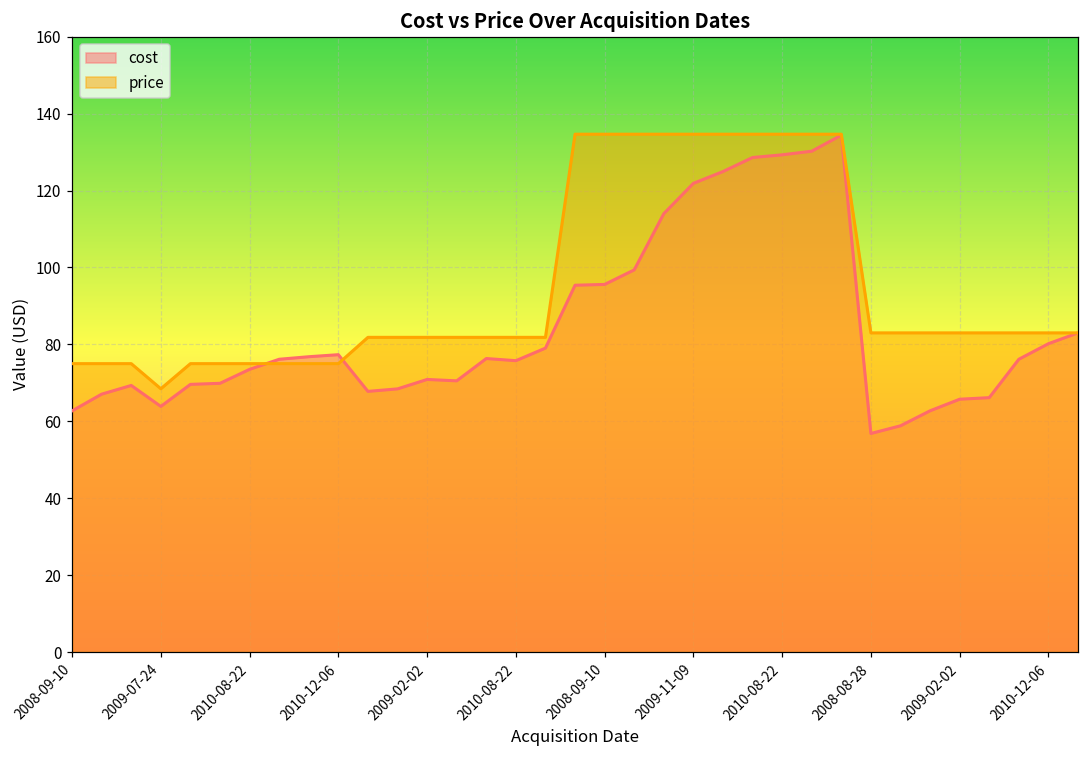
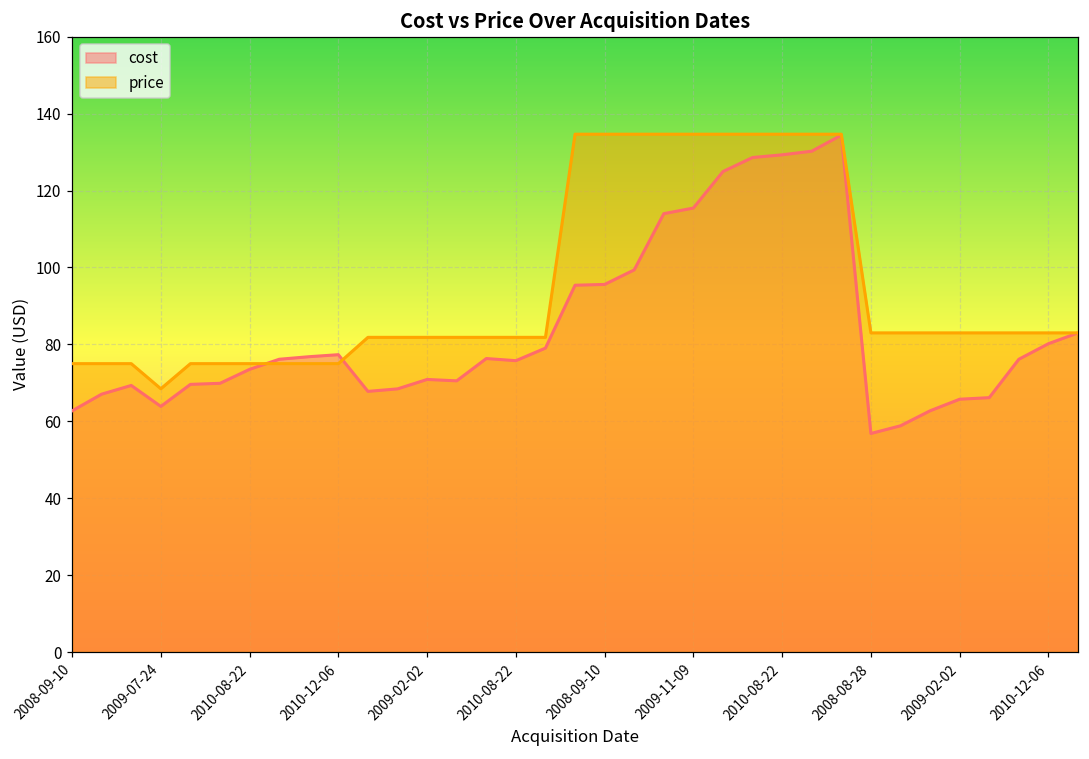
  {
    "cost": {
      "2009-07-24": 64,
-     "2009-11-09": 122
+     "2009-11-09": 115
    },
    "price": {
      "2009-07-24": 68,
      "2009-11-09": 135
    }
  }
